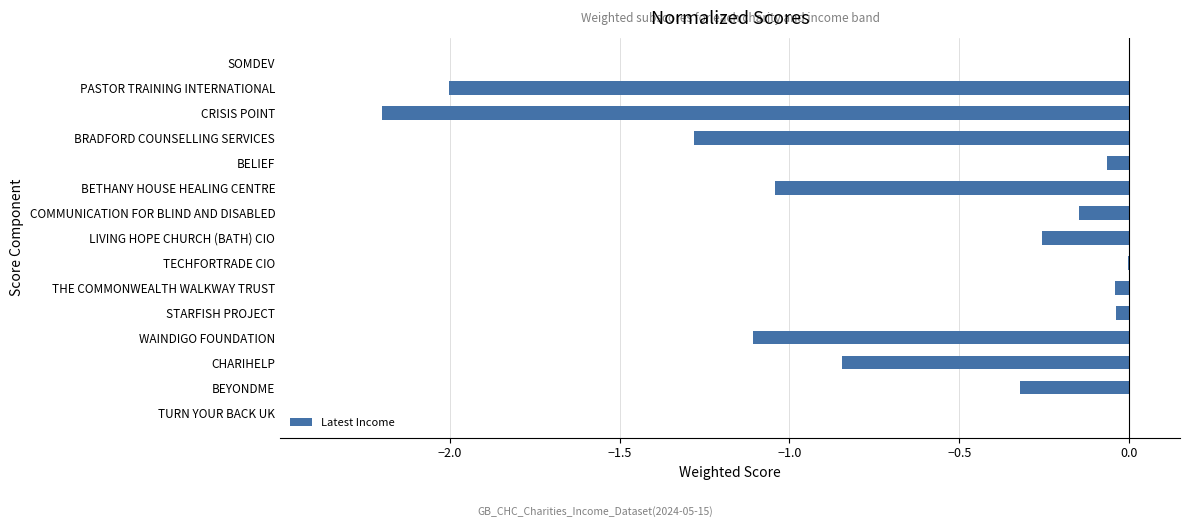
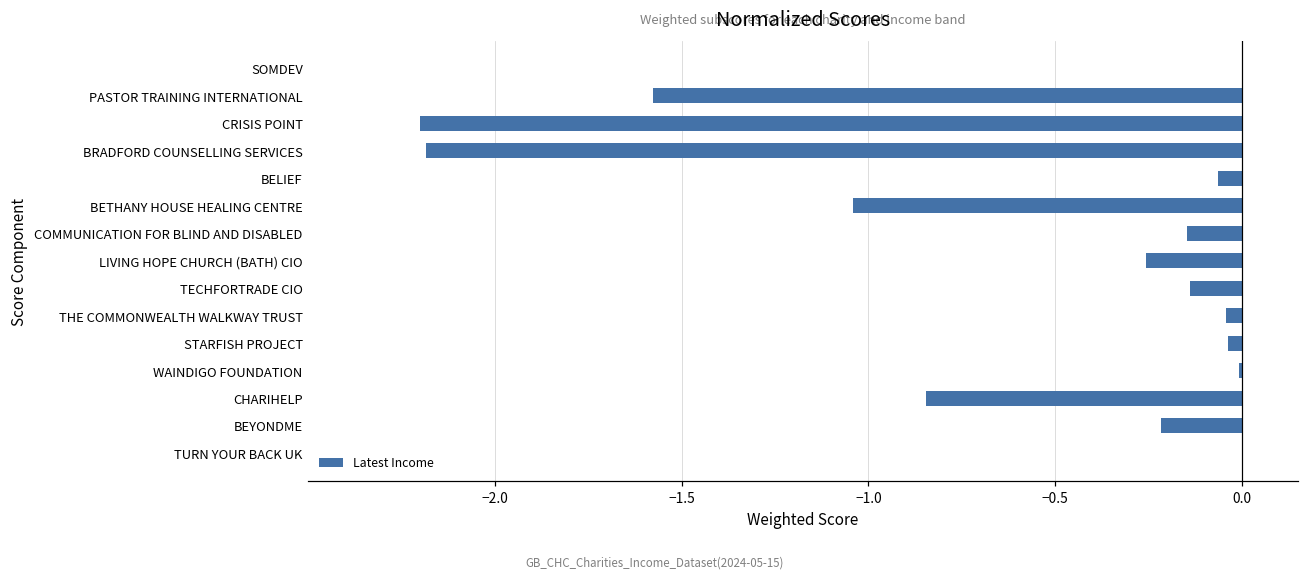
  {
    "SOMDEV": 0.00,
-   "PASTOR TRAINING INTERNATIONAL": -2.00,
+   "PASTOR TRAINING INTERNATIONAL": -1.58,
    "CRISIS POINT": -2.20,
-   "BRADFORD COUNSELLING SERVICES": -1.28,
+   "BRADFORD COUNSELLING SERVICES": -2.18,
    "BELIEF": -0.06,
    "BETHANY HOUSE HEALING CENTRE": -1.04,
    "COMMUNICATION FOR BLIND AND DISABLED": -0.15,
    "LIVING HOPE CHURCH (BATH) CIO": -0.26,
-   "TECHFORTRADE CIO": 0.00,
+   "TECHFORTRADE CIO": -0.14,
    "THE COMMONWEALTH WALKWAY TRUST": -0.04,
    "STARFISH PROJECT": -0.04,
-   "WAINDIGO FOUNDATION": -1.11,
+   "WAINDIGO FOUNDATION": -0.01,
    "CHARIHELP": -0.85,
-   "BEYONDME": -0.32,
+   "BEYONDME": -0.22,
    "TURN YOUR BACK UK": 0.00
  }
